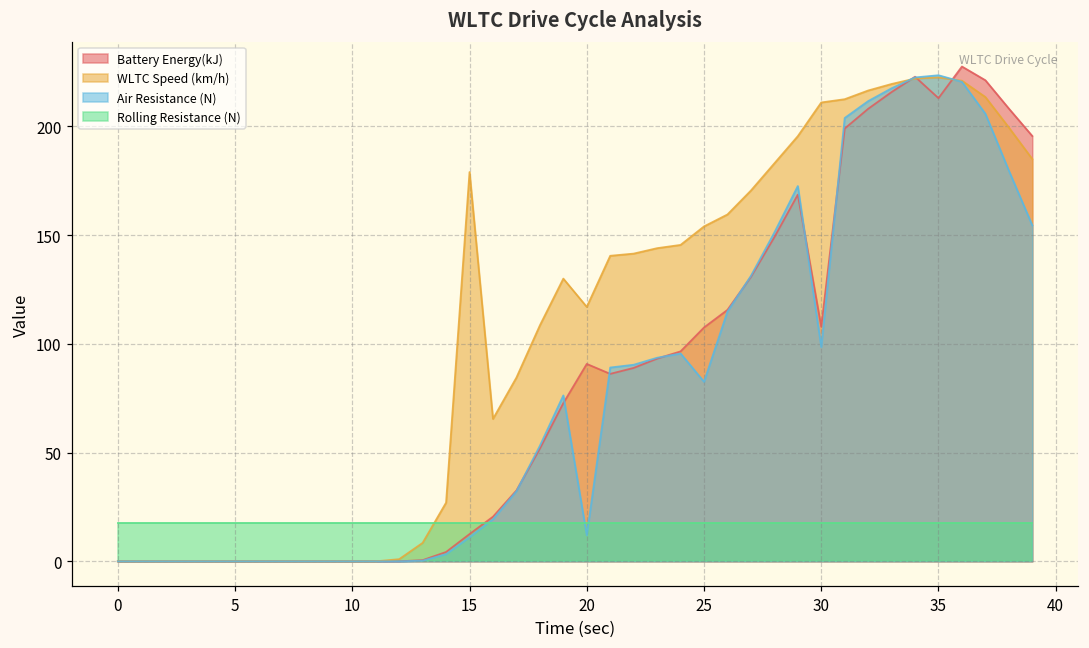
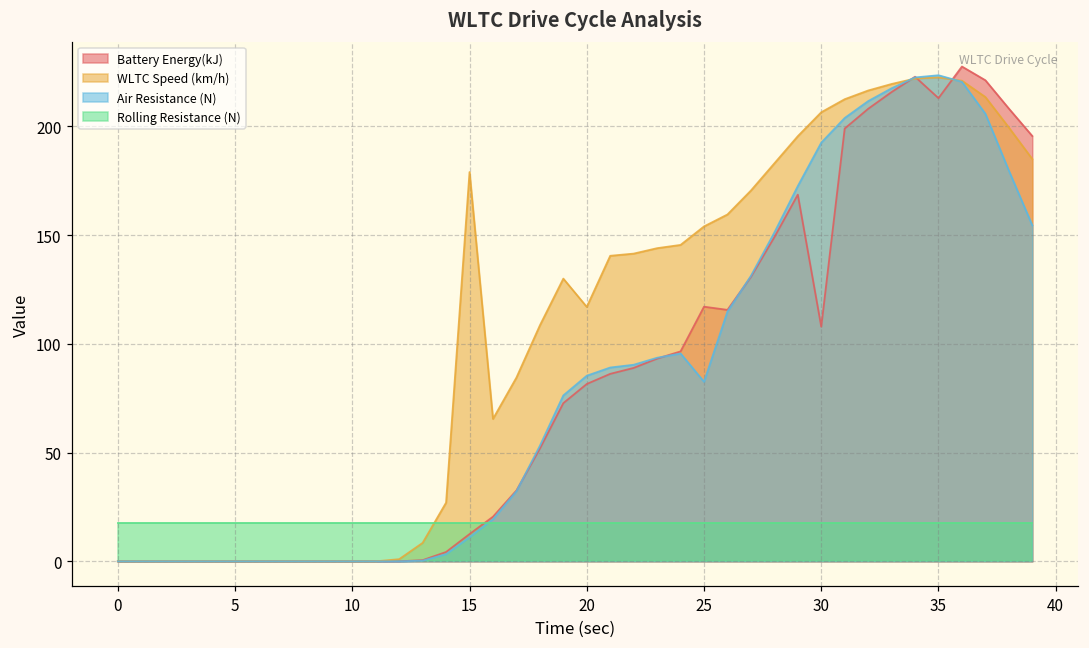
  {
    "Battery Energy(kJ)": {
      "15": 13,
-     "20": 91,
-     "25": 108,
+     "20": 82,
+     "25": 117,
      "30": 108,
      "35": 213
    },
    "WLTC Speed (km/h)": {
      "15": 179,
      "20": 117,
      "25": 154,
-     "30": 211
+     "30": 207
    },
    "Air Resistance (N)": {
      "15": 11,
-     "20": 12,
+     "20": 85,
      "25": 83,
-     "30": 99
+     "30": 193
    },
    "Rolling Resistance (N)": {
      "0": 18,
      "5": 18,
      "10": 18,
      "15": 18,
      "20": 18,
      "25": 18,
      "30": 18,
      "35": 18
    }
  }
